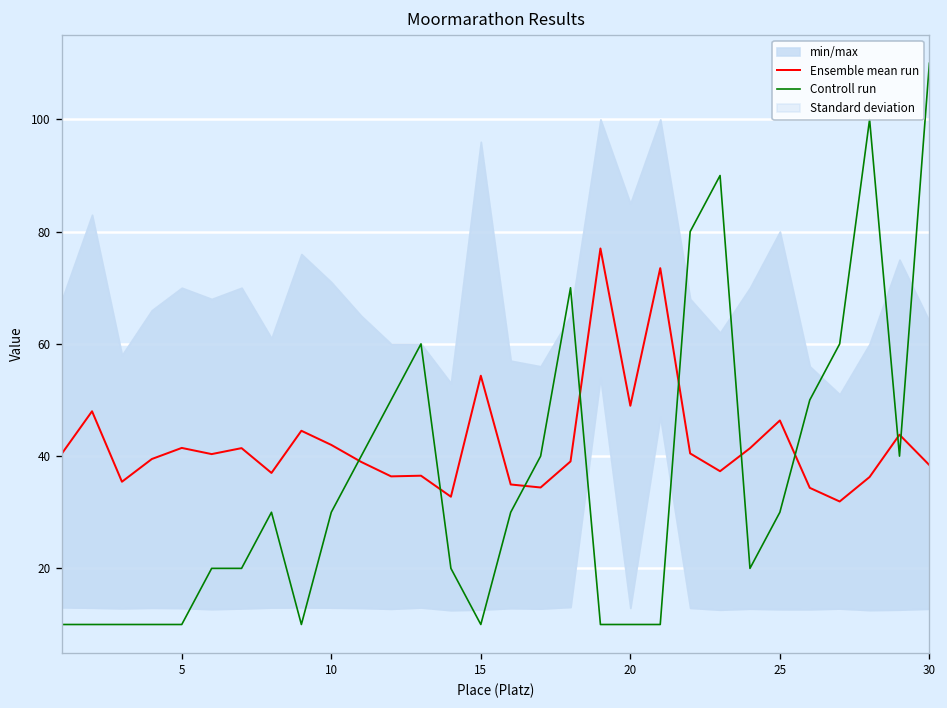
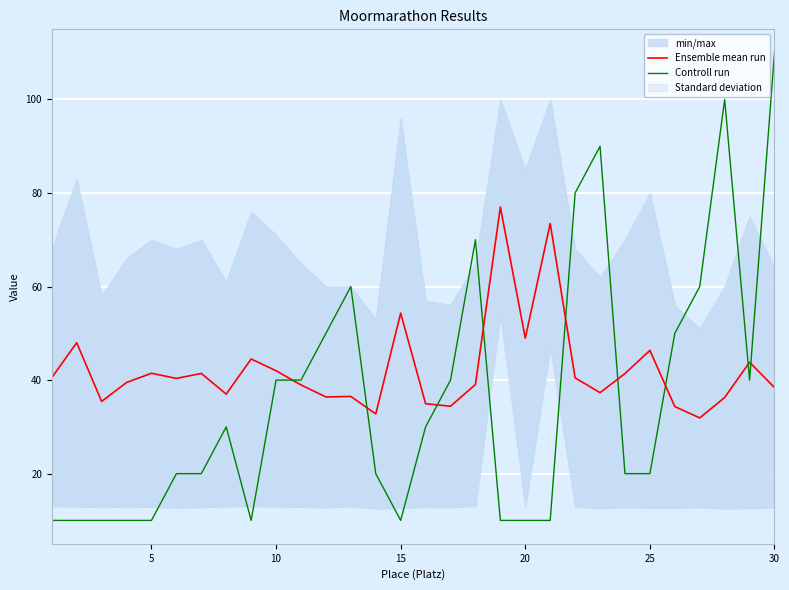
  {
    "Ensemble mean run": {
      "5": 41,
      "10": 42,
      "15": 54,
      "20": 49,
      "25": 46,
      "30": 38
    },
    "Controll run": {
      "5": 10,
-     "10": 30,
+     "10": 40,
      "15": 10,
      "20": 10,
-     "25": 30,
+     "25": 20,
      "30": 110
    }
  }
